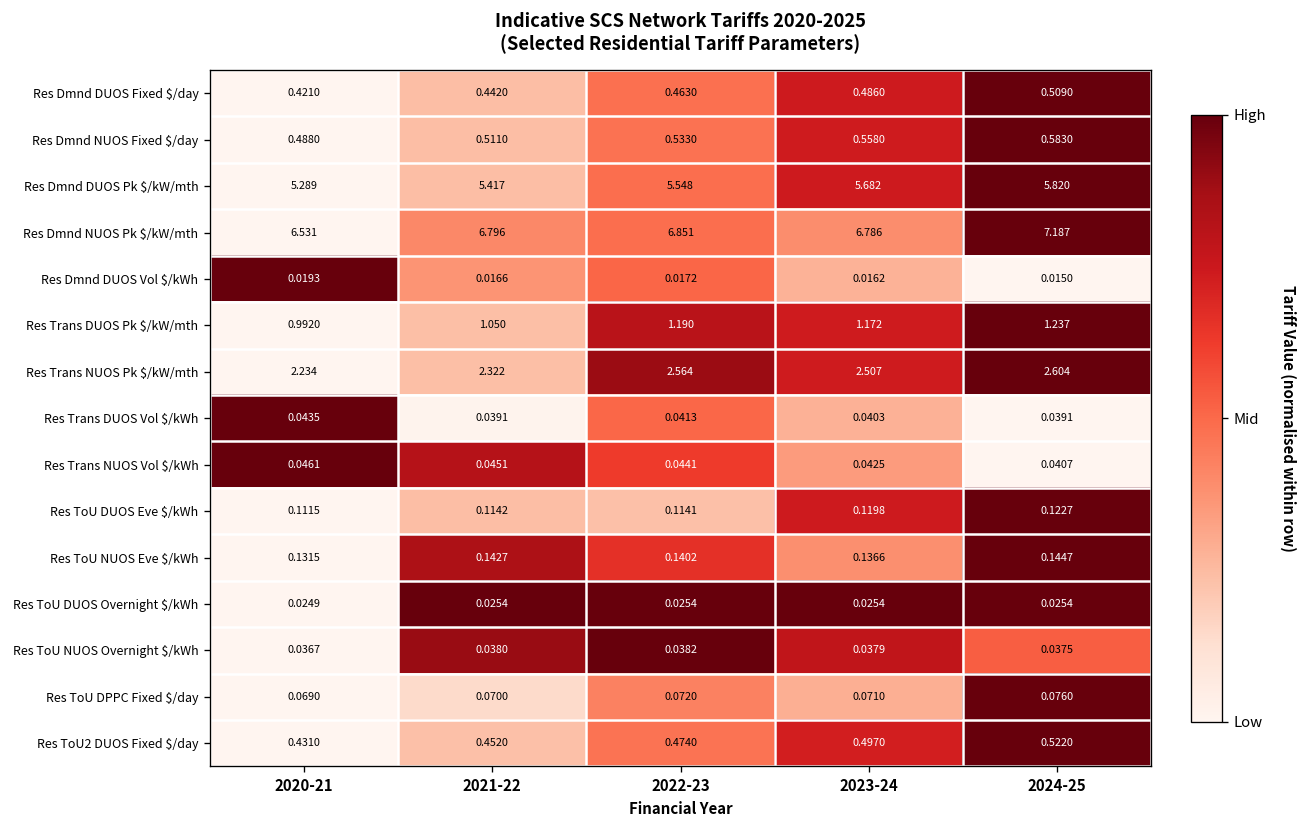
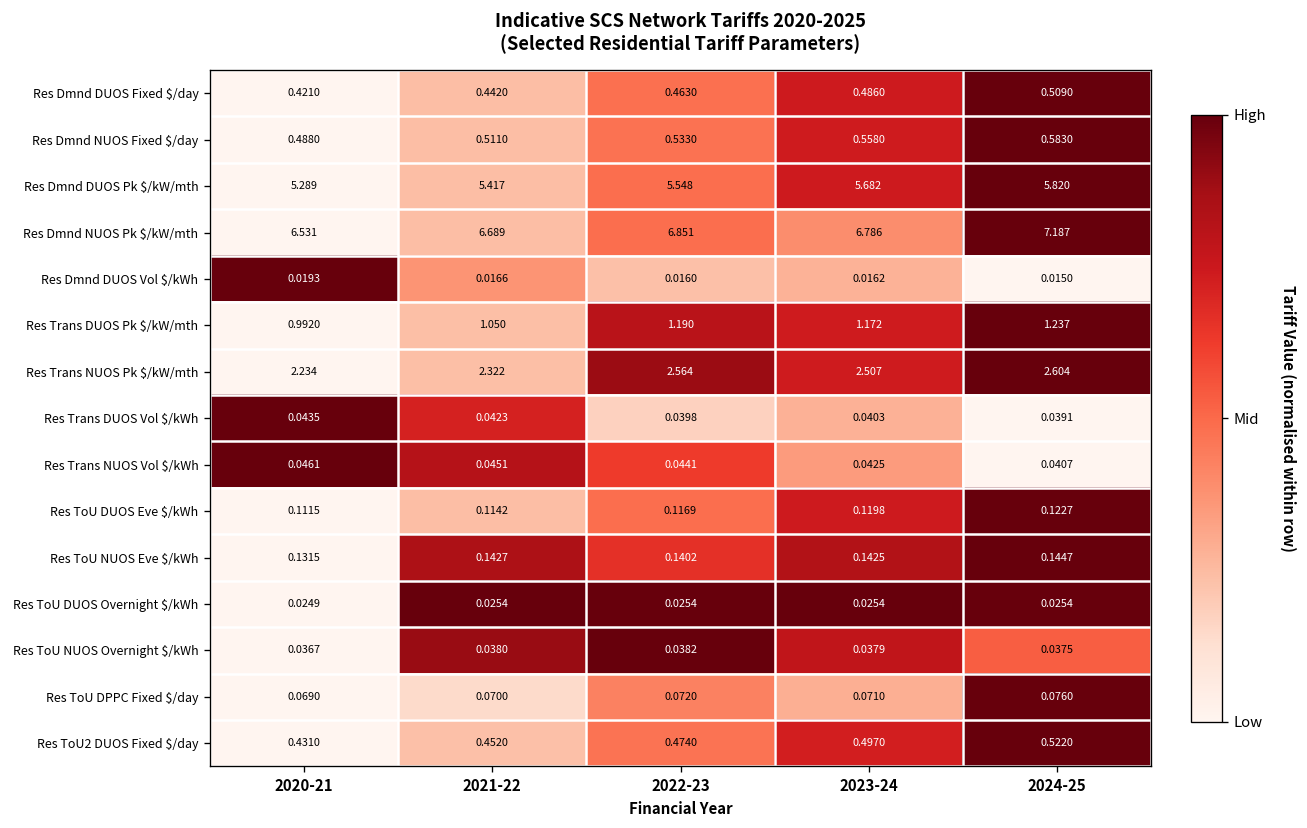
  {
    "Res Dmnd DUOS Fixed $/day": {
      "2020-21": 0.4210,
      "2021-22": 0.4420,
      "2022-23": 0.4630,
      "2023-24": 0.4860,
      "2024-25": 0.5090
    },
    "Res Dmnd NUOS Fixed $/day": {
      "2020-21": 0.4880,
      "2021-22": 0.5110,
      "2022-23": 0.5330,
      "2023-24": 0.5580,
      "2024-25": 0.5830
    },
    "Res Dmnd DUOS Pk $/kW/mth": {
      "2020-21": 5.289,
      "2021-22": 5.417,
      "2022-23": 5.548,
      "2023-24": 5.682,
      "2024-25": 5.820
    },
    "Res Dmnd NUOS Pk $/kW/mth": {
      "2020-21": 6.531,
-     "2021-22": 6.796,
+     "2021-22": 6.689,
      "2022-23": 6.851,
      "2023-24": 6.786,
      "2024-25": 7.187
    },
    "Res Dmnd DUOS Vol $/kWh": {
      "2020-21": 0.0193,
      "2021-22": 0.0166,
-     "2022-23": 0.0172,
+     "2022-23": 0.0160,
      "2023-24": 0.0162,
      "2024-25": 0.0150
    },
    "Res Trans DUOS Pk $/kW/mth": {
      "2020-21": 0.9920,
      "2021-22": 1.050,
      "2022-23": 1.190,
      "2023-24": 1.172,
      "2024-25": 1.237
    },
    "Res Trans NUOS Pk $/kW/mth": {
      "2020-21": 2.234,
      "2021-22": 2.322,
      "2022-23": 2.564,
      "2023-24": 2.507,
      "2024-25": 2.604
    },
    "Res Trans DUOS Vol $/kWh": {
      "2020-21": 0.0435,
-     "2021-22": 0.0391,
-     "2022-23": 0.0413,
+     "2021-22": 0.0423,
+     "2022-23": 0.0398,
      "2023-24": 0.0403,
      "2024-25": 0.0391
    },
    "Res Trans NUOS Vol $/kWh": {
      "2020-21": 0.0461,
      "2021-22": 0.0451,
      "2022-23": 0.0441,
      "2023-24": 0.0425,
      "2024-25": 0.0407
    },
    "Res ToU DUOS Eve $/kWh": {
      "2020-21": 0.1115,
      "2021-22": 0.1142,
-     "2022-23": 0.1141,
+     "2022-23": 0.1169,
      "2023-24": 0.1198,
      "2024-25": 0.1227
    },
    "Res ToU NUOS Eve $/kWh": {
      "2020-21": 0.1315,
      "2021-22": 0.1427,
      "2022-23": 0.1402,
-     "2023-24": 0.1366,
+     "2023-24": 0.1425,
      "2024-25": 0.1447
    },
    "Res ToU DUOS Overnight $/kWh": {
      "2020-21": 0.0249,
      "2021-22": 0.0254,
      "2022-23": 0.0254,
      "2023-24": 0.0254,
      "2024-25": 0.0254
    },
    "Res ToU NUOS Overnight $/kWh": {
      "2020-21": 0.0367,
      "2021-22": 0.0380,
      "2022-23": 0.0382,
      "2023-24": 0.0379,
      "2024-25": 0.0375
    },
    "Res ToU DPPC Fixed $/day": {
      "2020-21": 0.0690,
      "2021-22": 0.0700,
      "2022-23": 0.0720,
      "2023-24": 0.0710,
      "2024-25": 0.0760
    },
    "Res ToU2 DUOS Fixed $/day": {
      "2020-21": 0.4310,
      "2021-22": 0.4520,
      "2022-23": 0.4740,
      "2023-24": 0.4970,
      "2024-25": 0.5220
    }
  }
